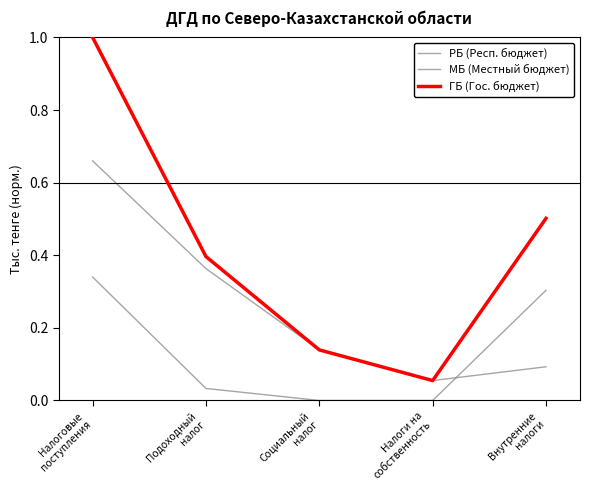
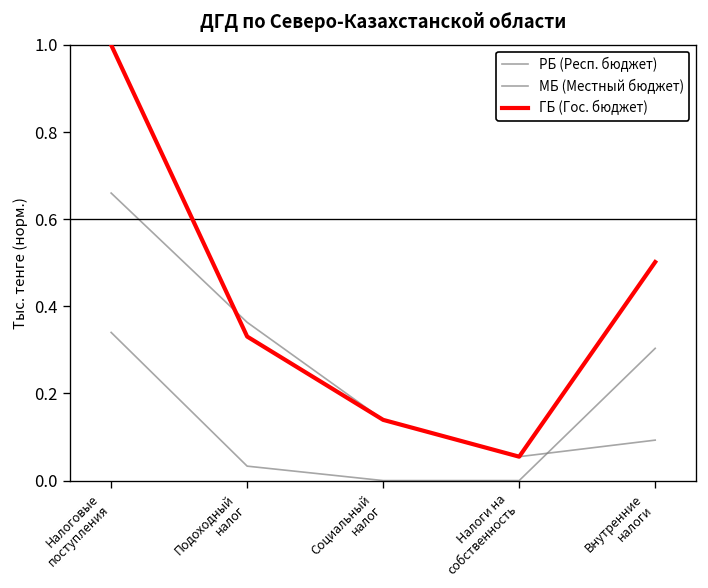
  {
    "ГБ (Гос. бюджет)": {
      "Налоговые поступления": 1.00,
-     "Подоходный налог": 0.40,
+     "Подоходный налог": 0.33,
      "Внутренние налоги": 0.50
    }
  }
